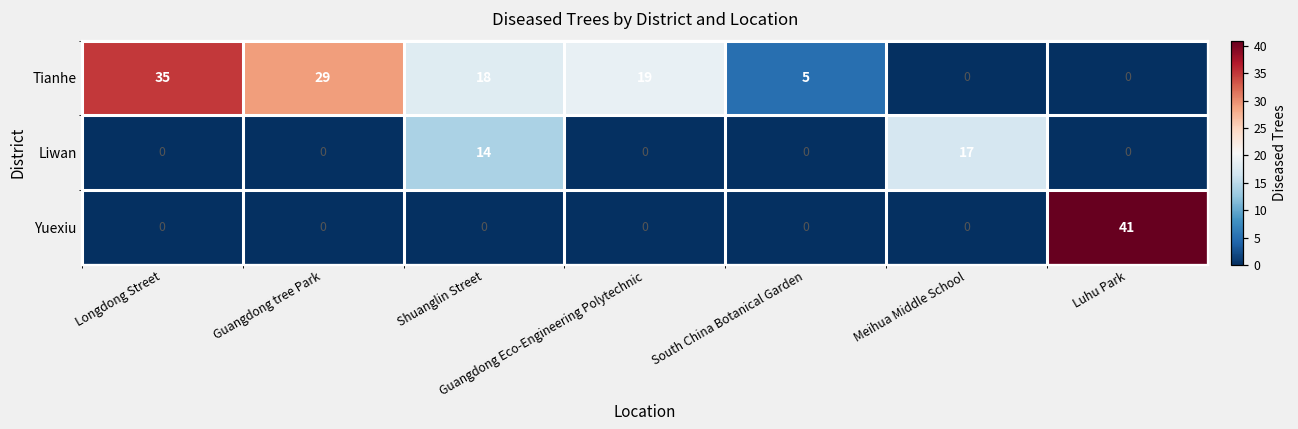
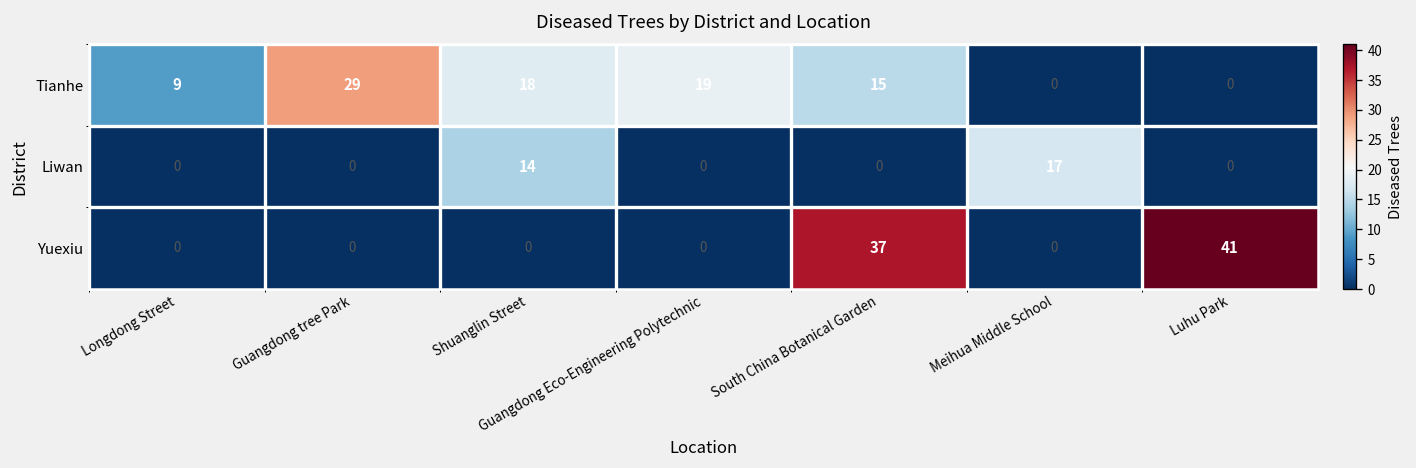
  {
    "Tianhe": {
-     "Longdong Street": 35,
+     "Longdong Street": 9,
      "Guangdong tree Park": 29,
-     "South China Botanical Garden": 5,
+     "South China Botanical Garden": 15,
      "Meihua Middle School": 0,
      "Luhu Park": 0
    },
    "Liwan": {
      "Longdong Street": 0,
      "Guangdong tree Park": 0,
      "Shuanglin Street": 14,
      "Guangdong Eco-Engineering Polytechnic": 0,
      "South China Botanical Garden": 0,
      "Luhu Park": 0
    },
    "Yuexiu": {
      "Longdong Street": 0,
      "Guangdong tree Park": 0,
      "Shuanglin Street": 0,
      "Guangdong Eco-Engineering Polytechnic": 0,
-     "South China Botanical Garden": 0,
+     "South China Botanical Garden": 37,
      "Meihua Middle School": 0,
      "Luhu Park": 41
    }
  }
